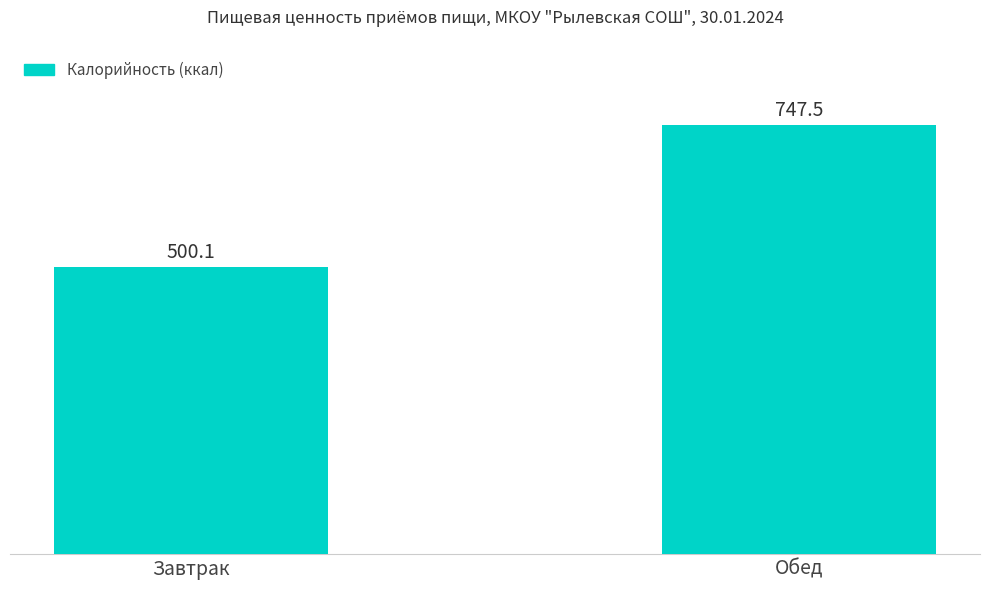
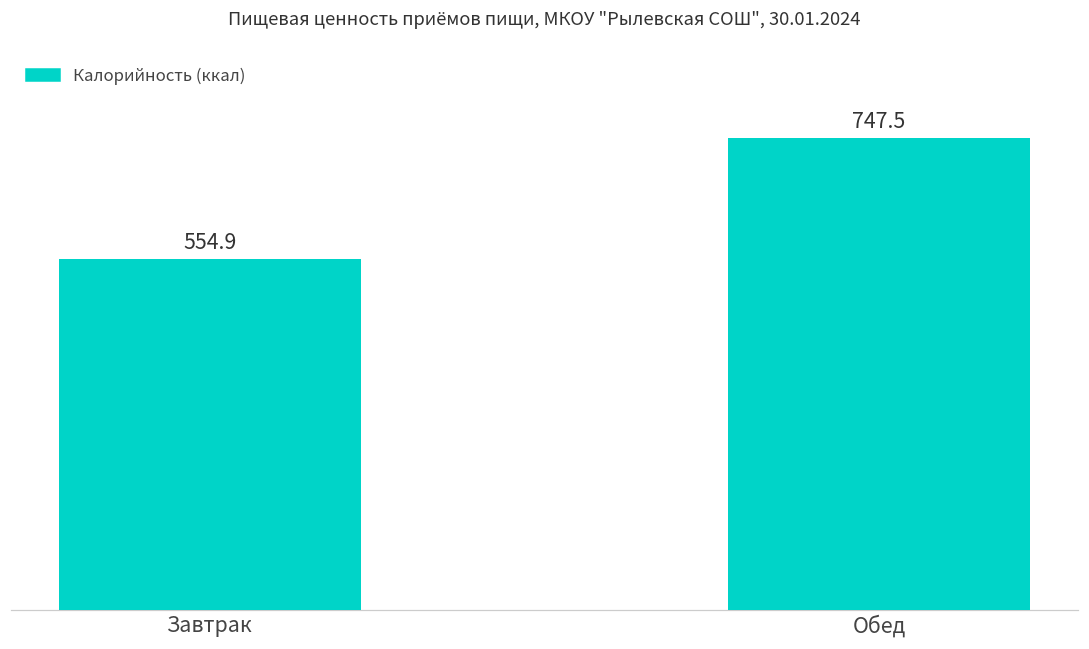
  {
-   "Завтрак": 500.1,
+   "Завтрак": 554.9,
    "Обед": 747.5
  }
